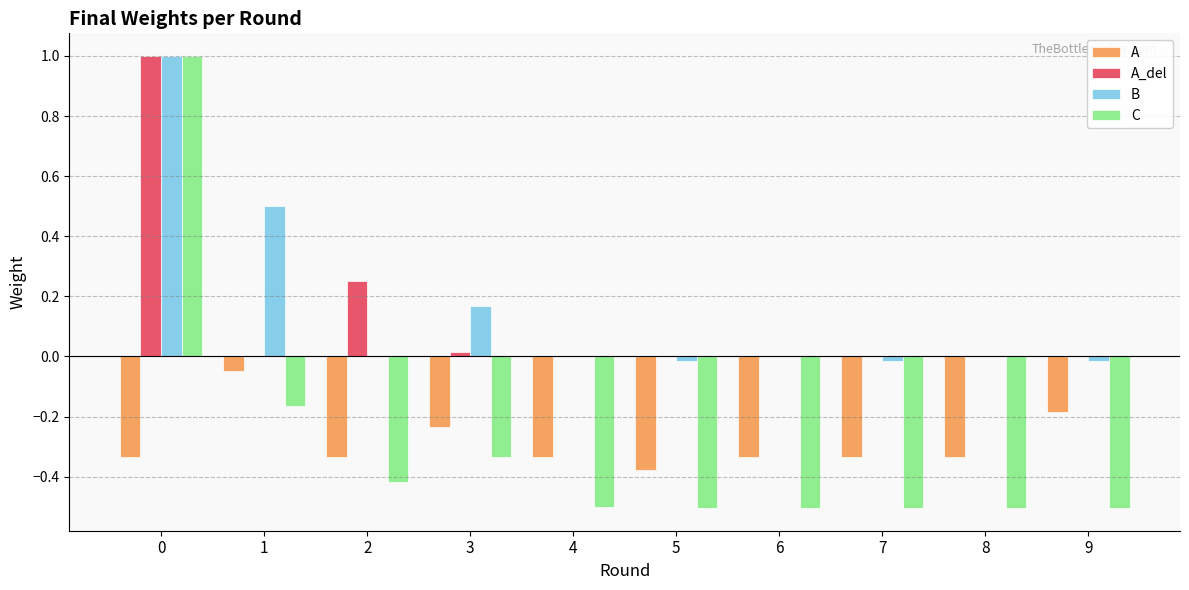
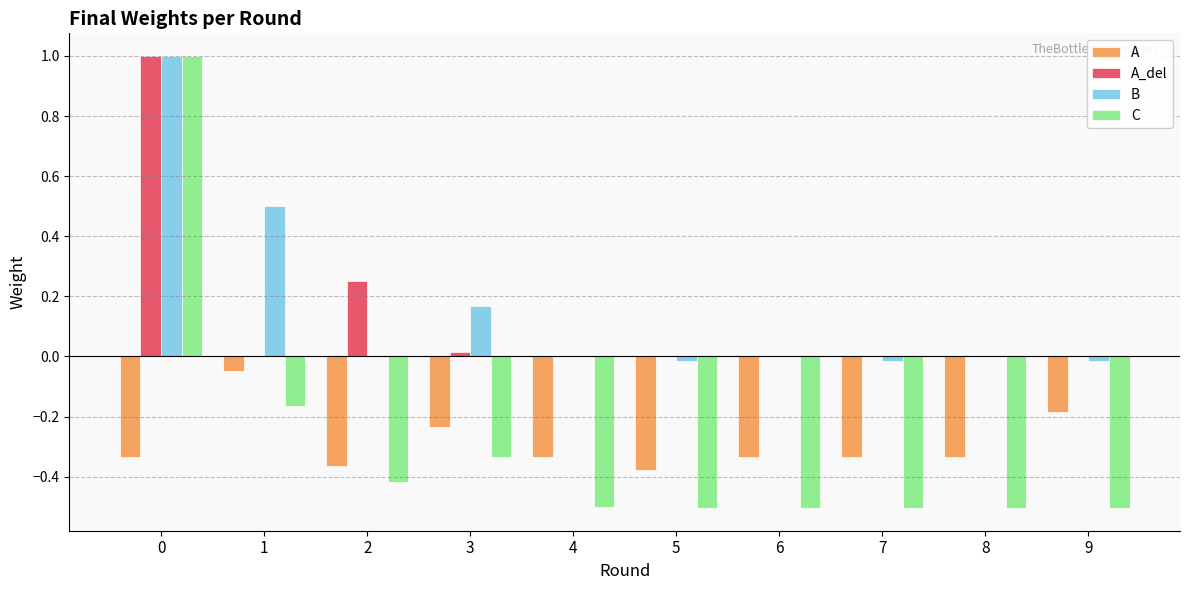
  {
    "A": {
      "0": -0.33,
      "1": -0.05,
-     "2": -0.33,
+     "2": -0.37,
      "3": -0.23,
      "4": -0.33,
      "5": -0.38,
      "6": -0.33,
      "7": -0.33,
      "8": -0.33,
      "9": -0.19
    },
    "A_del": {
      "0": 1.00,
      "1": 0.00,
      "2": 0.25,
      "3": 0.01,
      "4": 0.00,
      "6": 0.00,
      "8": 0.00
    },
    "B": {
      "0": 1.00,
      "1": 0.50,
      "2": 0.00,
      "3": 0.17,
      "4": 0.00,
      "5": -0.01,
      "6": 0.00,
      "7": -0.01,
      "8": 0.00,
      "9": -0.01
    },
    "C": {
      "0": 1.00,
      "1": -0.17,
      "2": -0.42,
      "3": -0.33,
      "4": -0.50,
      "5": -0.50,
      "6": -0.50,
      "7": -0.50,
      "8": -0.50,
      "9": -0.50
    }
  }
